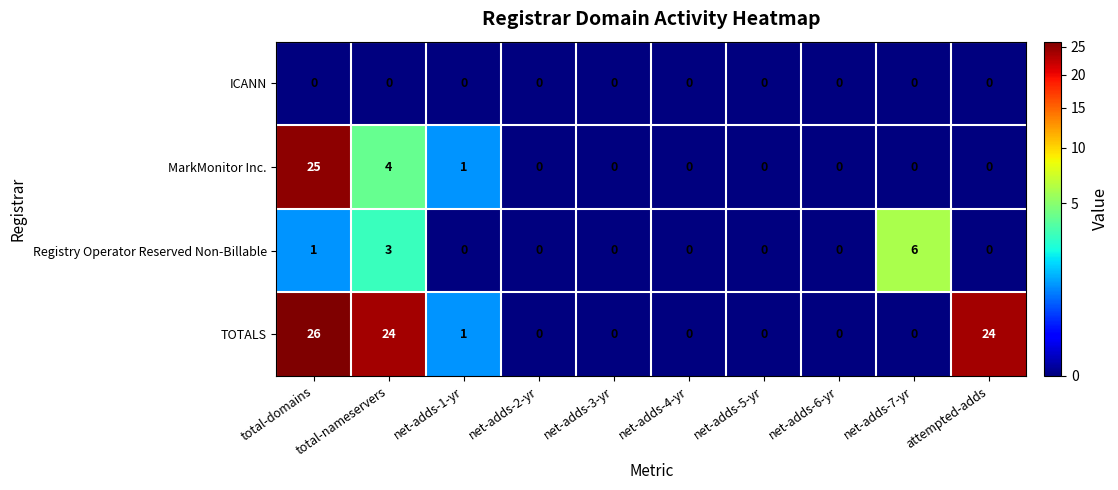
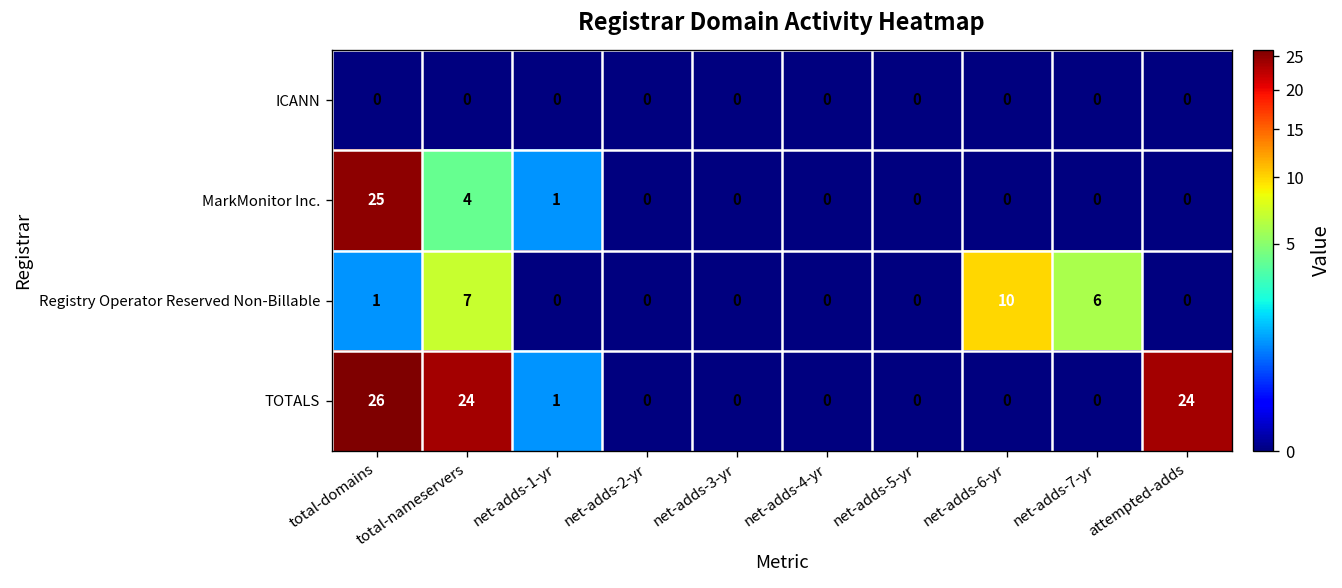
  {
    "ICANN": {
      "total-domains": 0,
      "total-nameservers": 0,
      "net-adds-1-yr": 0,
      "net-adds-2-yr": 0,
      "net-adds-3-yr": 0,
      "net-adds-4-yr": 0,
      "net-adds-5-yr": 0,
      "net-adds-6-yr": 0,
      "net-adds-7-yr": 0,
      "attempted-adds": 0
    },
    "MarkMonitor Inc.": {
      "total-domains": 25,
      "total-nameservers": 4,
      "net-adds-1-yr": 1,
      "net-adds-2-yr": 0,
      "net-adds-3-yr": 0,
      "net-adds-4-yr": 0,
      "net-adds-5-yr": 0,
      "net-adds-6-yr": 0,
      "net-adds-7-yr": 0,
      "attempted-adds": 0
    },
    "Registry Operator Reserved Non-Billable": {
      "total-domains": 1,
-     "total-nameservers": 3,
+     "total-nameservers": 7,
      "net-adds-1-yr": 0,
      "net-adds-2-yr": 0,
      "net-adds-3-yr": 0,
      "net-adds-4-yr": 0,
      "net-adds-5-yr": 0,
-     "net-adds-6-yr": 0,
+     "net-adds-6-yr": 10,
      "net-adds-7-yr": 6,
      "attempted-adds": 0
    },
    "TOTALS": {
      "total-domains": 26,
      "total-nameservers": 24,
      "net-adds-1-yr": 1,
      "net-adds-2-yr": 0,
      "net-adds-3-yr": 0,
      "net-adds-4-yr": 0,
      "net-adds-5-yr": 0,
      "net-adds-6-yr": 0,
      "net-adds-7-yr": 0,
      "attempted-adds": 24
    }
  }
